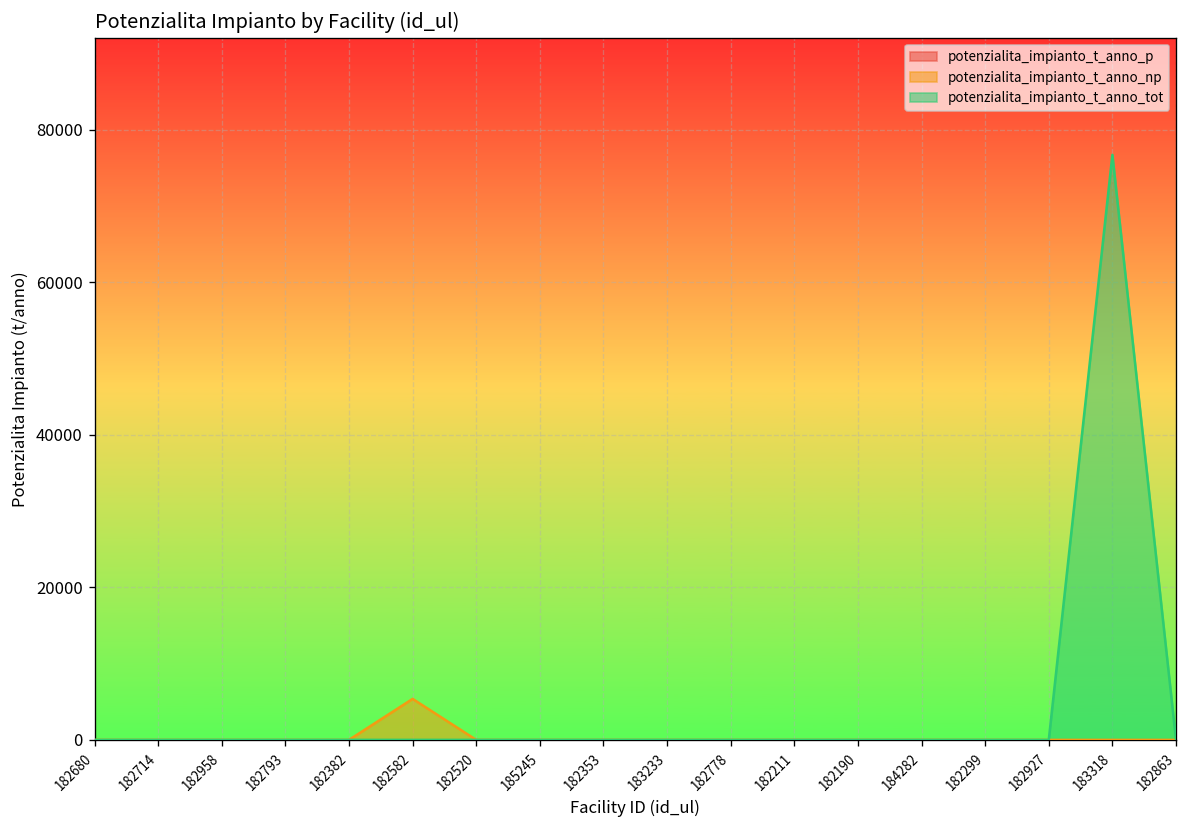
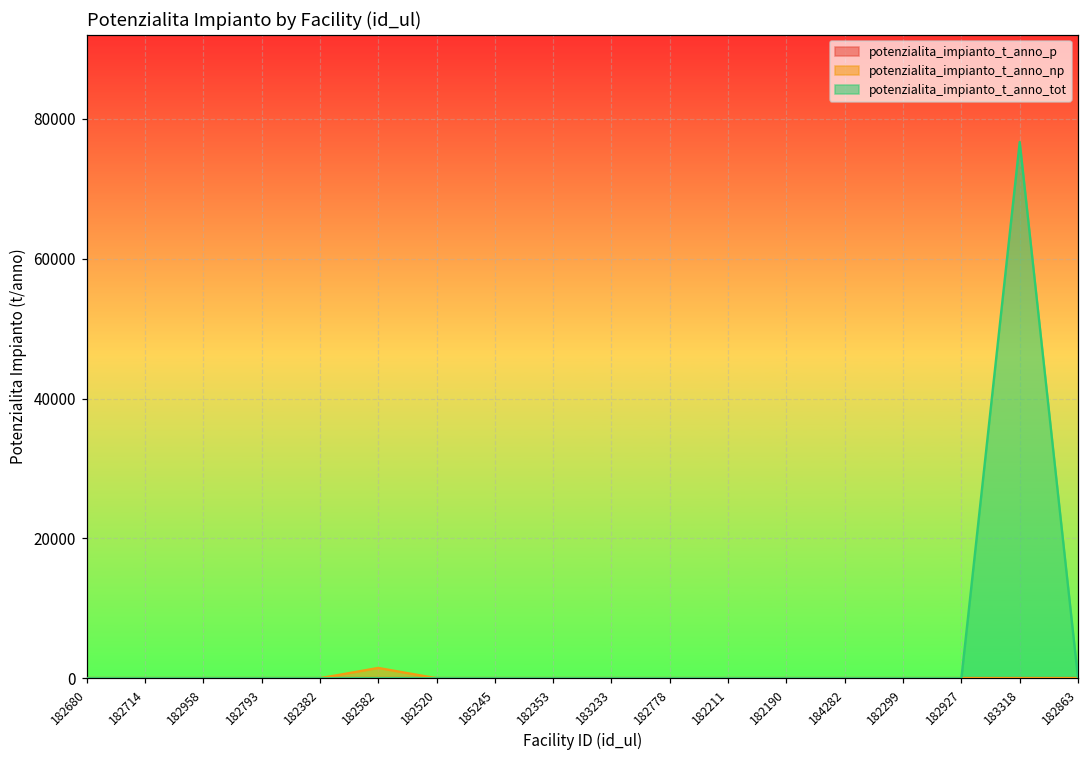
  {
    "potenzialita_impianto_t_anno_np": {
-     "182582": 5000
+     "182582": 1000
    },
    "potenzialita_impianto_t_anno_tot": {
      "183318": 77000
    }
  }
